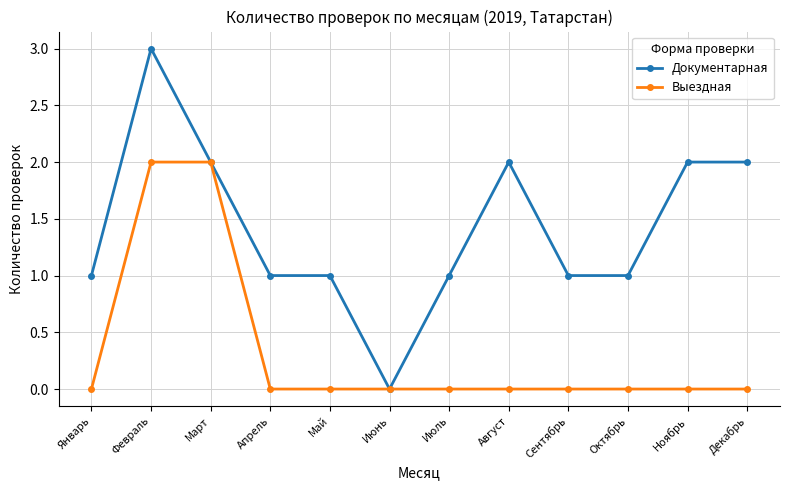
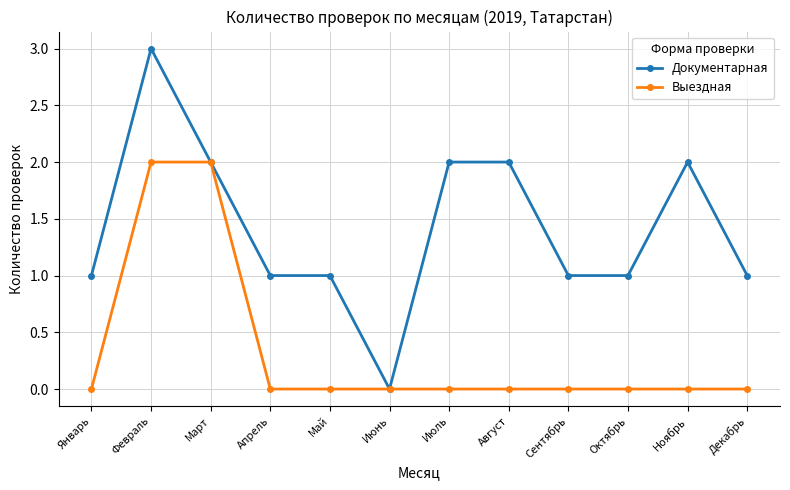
  {
    "Документарная": {
      "Январь": 1,
      "Февраль": 3,
      "Апрель": 1,
      "Май": 1,
-     "Июль": 1,
+     "Июль": 2,
      "Август": 2,
      "Сентябрь": 1,
      "Октябрь": 1,
      "Ноябрь": 2,
-     "Декабрь": 2
+     "Декабрь": 1
    },
    "Выездная": {
      "Январь": 0,
      "Февраль": 2,
      "Апрель": 0,
      "Май": 0,
      "Июль": 0,
      "Август": 0,
      "Сентябрь": 0,
      "Октябрь": 0,
      "Ноябрь": 0,
      "Декабрь": 0
    }
  }
